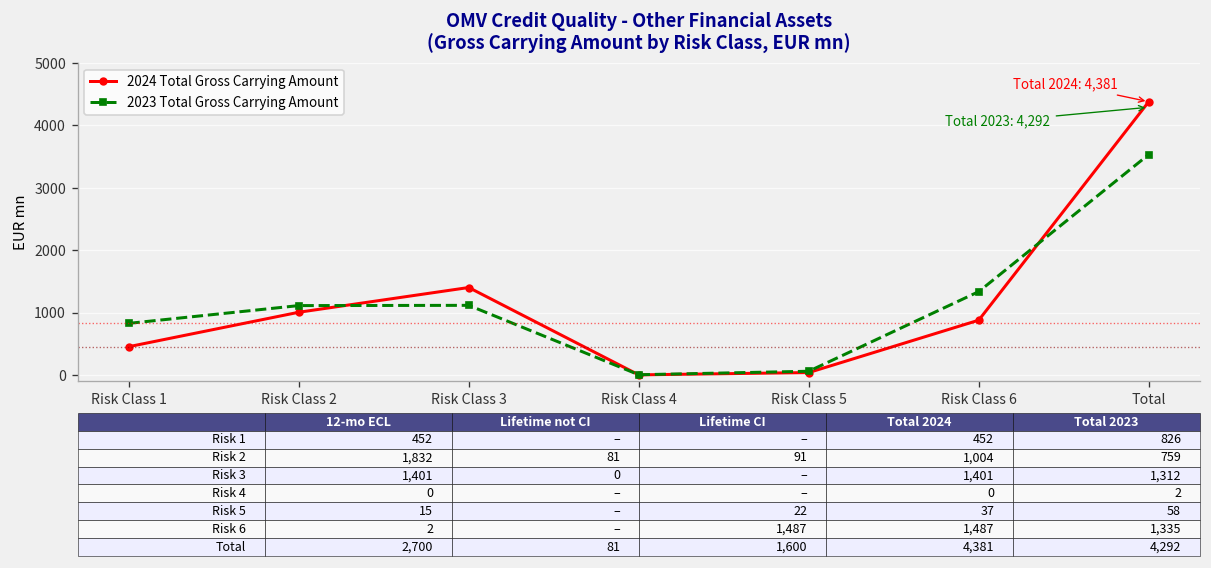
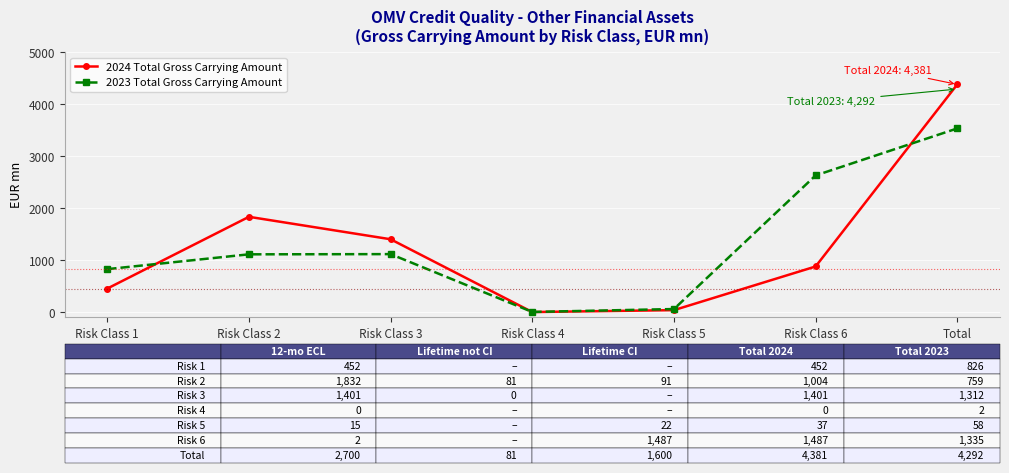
  {
    "2024 Total Gross Carrying Amount": {
      "Risk Class 1": 500,
-     "Risk Class 2": 1000,
+     "Risk Class 2": 1800,
      "Risk Class 3": 1400,
      "Risk Class 6": 900
    },
    "2023 Total Gross Carrying Amount": {
      "Risk Class 1": 800,
      "Risk Class 2": 1100,
      "Risk Class 3": 1100,
-     "Risk Class 6": 1300,
+     "Risk Class 6": 2600,
      "Total": 3500
    }
  }
